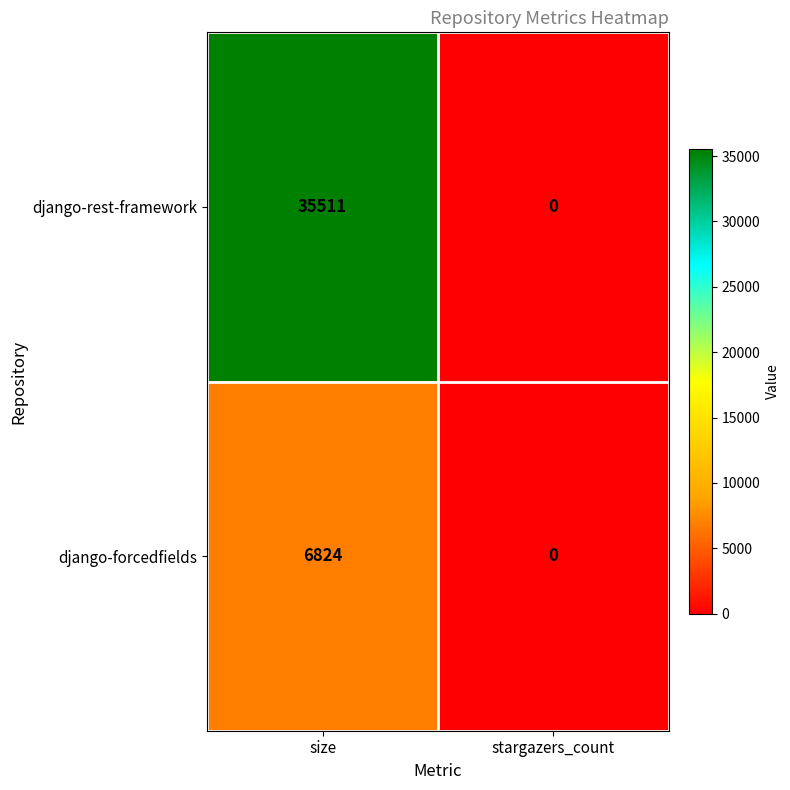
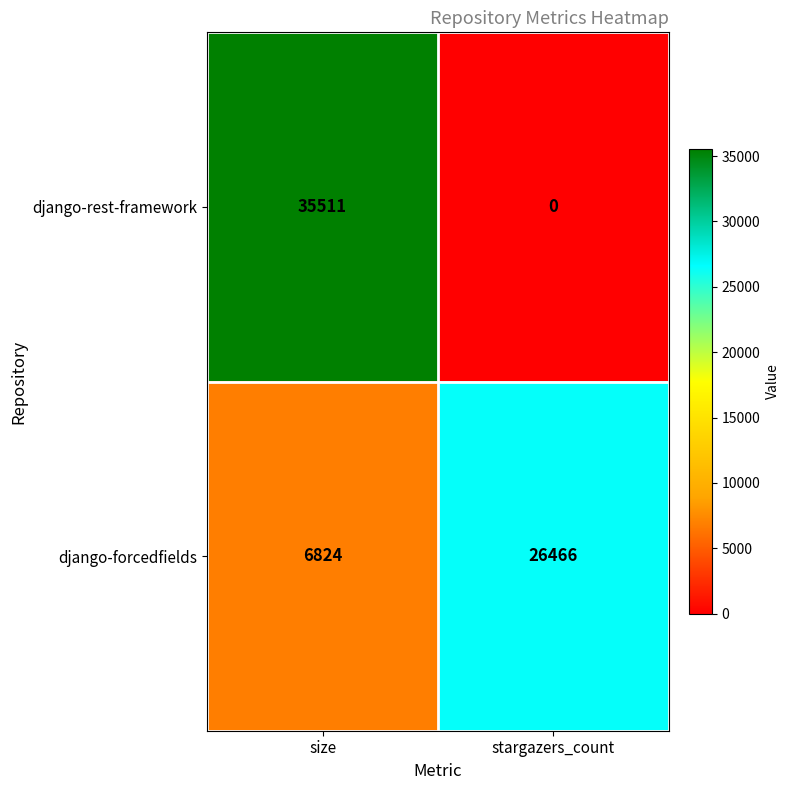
  {
    "django-rest-framework": {
      "size": 35511,
      "stargazers_count": 0
    },
    "django-forcedfields": {
      "size": 6824,
-     "stargazers_count": 0
+     "stargazers_count": 26466
    }
  }
